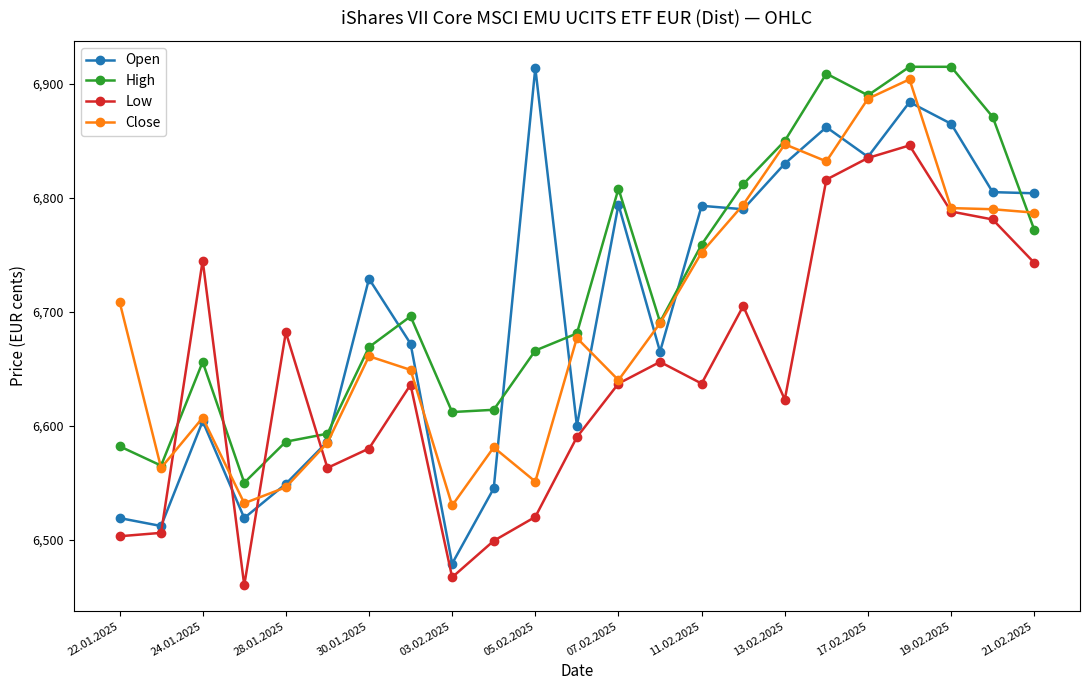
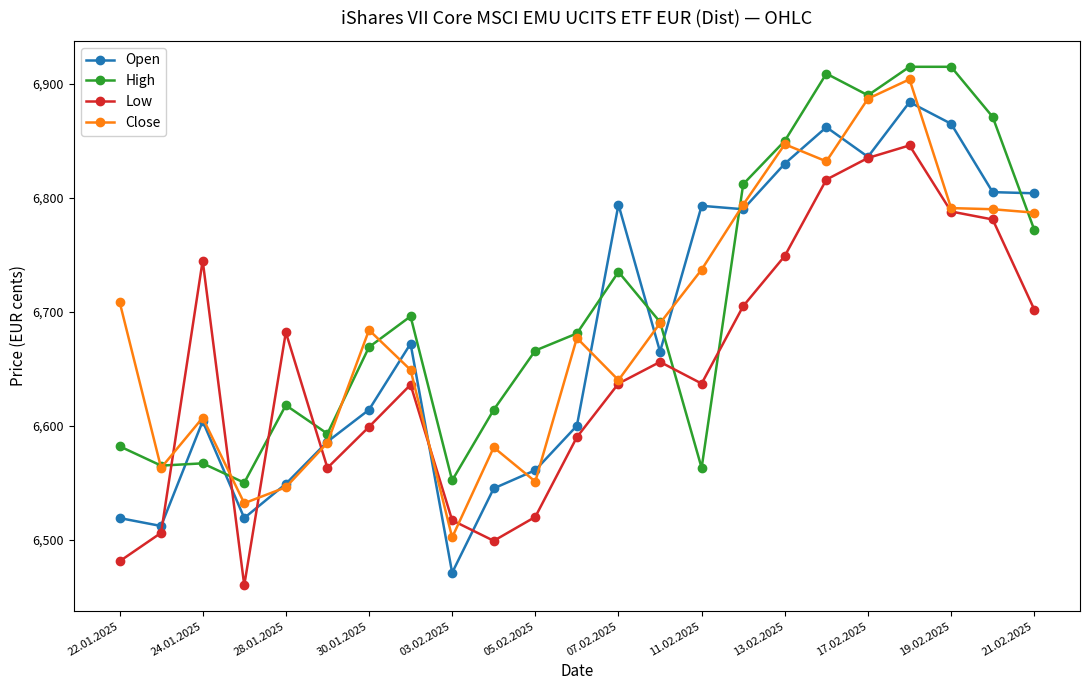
  {
    "Open": {
      "22.01.2025": "6,519",
      "24.01.2025": "6,604",
      "28.01.2025": "6,549",
-     "30.01.2025": "6,729",
-     "03.02.2025": "6,479",
-     "05.02.2025": "6,914",
+     "30.01.2025": "6,614",
+     "03.02.2025": "6,471",
+     "05.02.2025": "6,561",
      "07.02.2025": "6,794",
      "11.02.2025": "6,793",
      "13.02.2025": "6,830",
      "19.02.2025": "6,865",
      "21.02.2025": "6,804"
    },
    "High": {
      "22.01.2025": "6,582",
-     "24.01.2025": "6,656",
-     "28.01.2025": "6,586",
+     "24.01.2025": "6,567",
+     "28.01.2025": "6,618",
      "30.01.2025": "6,669",
-     "03.02.2025": "6,612",
+     "03.02.2025": "6,552",
      "05.02.2025": "6,666",
-     "07.02.2025": "6,808",
-     "11.02.2025": "6,759",
+     "07.02.2025": "6,735",
+     "11.02.2025": "6,563",
      "13.02.2025": "6,850",
      "17.02.2025": "6,890",
      "19.02.2025": "6,915",
      "21.02.2025": "6,772"
    },
    "Low": {
-     "22.01.2025": "6,503",
+     "22.01.2025": "6,481",
      "24.01.2025": "6,745",
      "28.01.2025": "6,682",
-     "30.01.2025": "6,580",
-     "03.02.2025": "6,467",
+     "30.01.2025": "6,599",
+     "03.02.2025": "6,517",
      "05.02.2025": "6,520",
      "07.02.2025": "6,637",
      "11.02.2025": "6,637",
-     "13.02.2025": "6,623",
+     "13.02.2025": "6,749",
      "19.02.2025": "6,788",
-     "21.02.2025": "6,743"
+     "21.02.2025": "6,702"
    },
    "Close": {
      "22.01.2025": "6,709",
      "24.01.2025": "6,607",
      "28.01.2025": "6,546",
-     "30.01.2025": "6,661",
-     "03.02.2025": "6,530",
+     "30.01.2025": "6,684",
+     "03.02.2025": "6,502",
      "05.02.2025": "6,551",
      "07.02.2025": "6,640",
-     "11.02.2025": "6,752",
+     "11.02.2025": "6,737",
      "13.02.2025": "6,847",
      "17.02.2025": "6,887",
      "19.02.2025": "6,791",
      "21.02.2025": "6,787"
    }
  }
